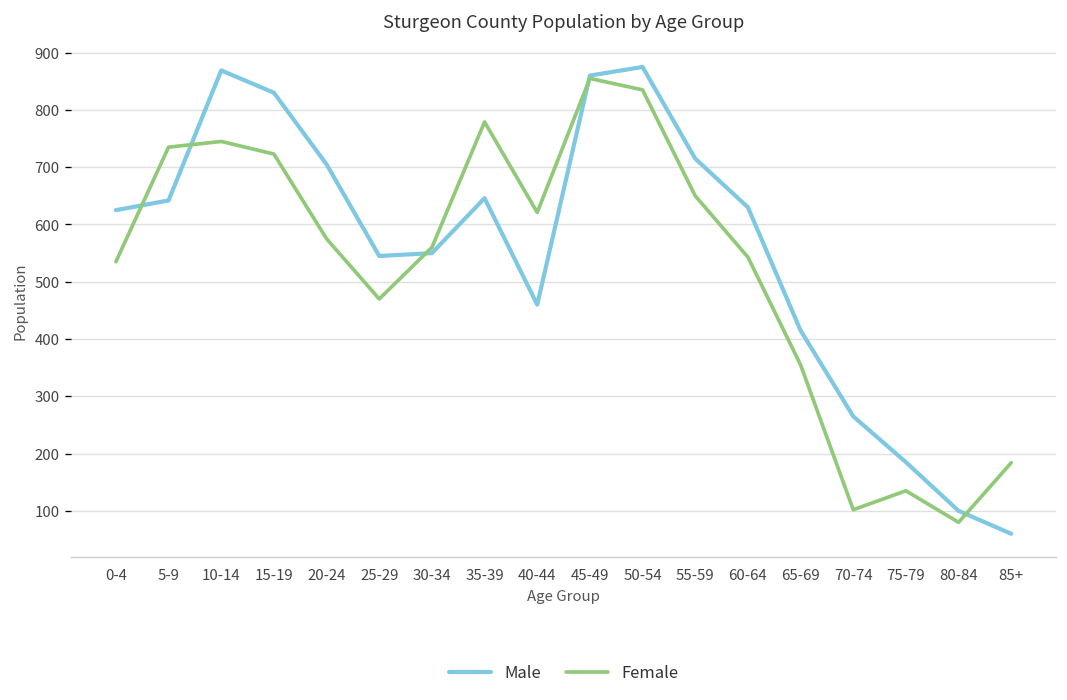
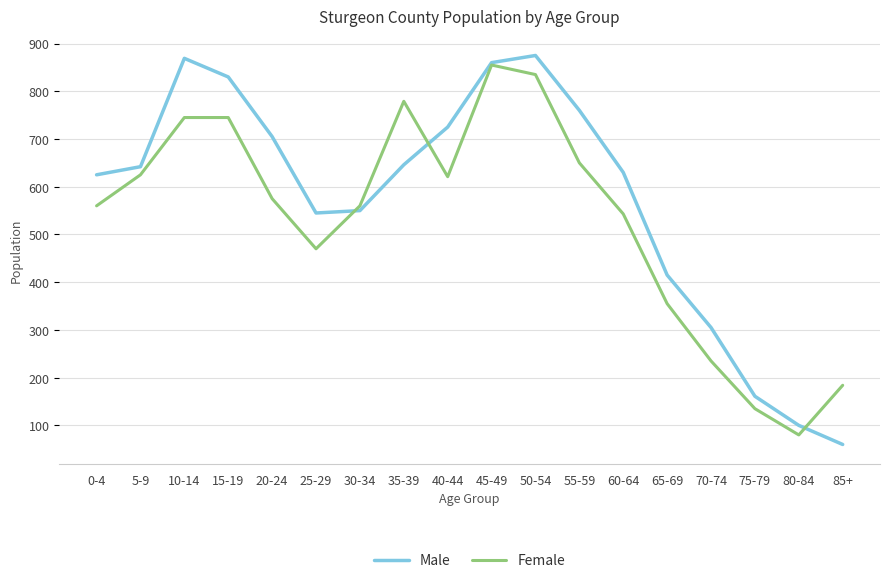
  {
    "Male": {
      "0-4": 630,
      "5-9": 640,
      "10-14": 870,
      "15-19": 830,
      "20-24": 710,
      "25-29": 550,
      "30-34": 550,
      "35-39": 650,
-     "40-44": 460,
+     "40-44": 730,
      "50-54": 880,
-     "55-59": 720,
+     "55-59": 760,
      "60-64": 630,
      "65-69": 420,
-     "70-74": 270,
-     "75-79": 190,
+     "70-74": 310,
+     "75-79": 160,
      "80-84": 100,
      "85+": 60
    },
    "Female": {
-     "0-4": 540,
-     "5-9": 740,
+     "0-4": 560,
+     "5-9": 630,
      "10-14": 750,
-     "15-19": 720,
+     "15-19": 750,
      "20-24": 580,
      "25-29": 470,
      "30-34": 560,
      "35-39": 780,
      "40-44": 620,
      "50-54": 840,
      "55-59": 650,
      "60-64": 540,
      "65-69": 360,
-     "70-74": 100,
+     "70-74": 240,
      "75-79": 140,
      "80-84": 80,
      "85+": 180
    }
  }
